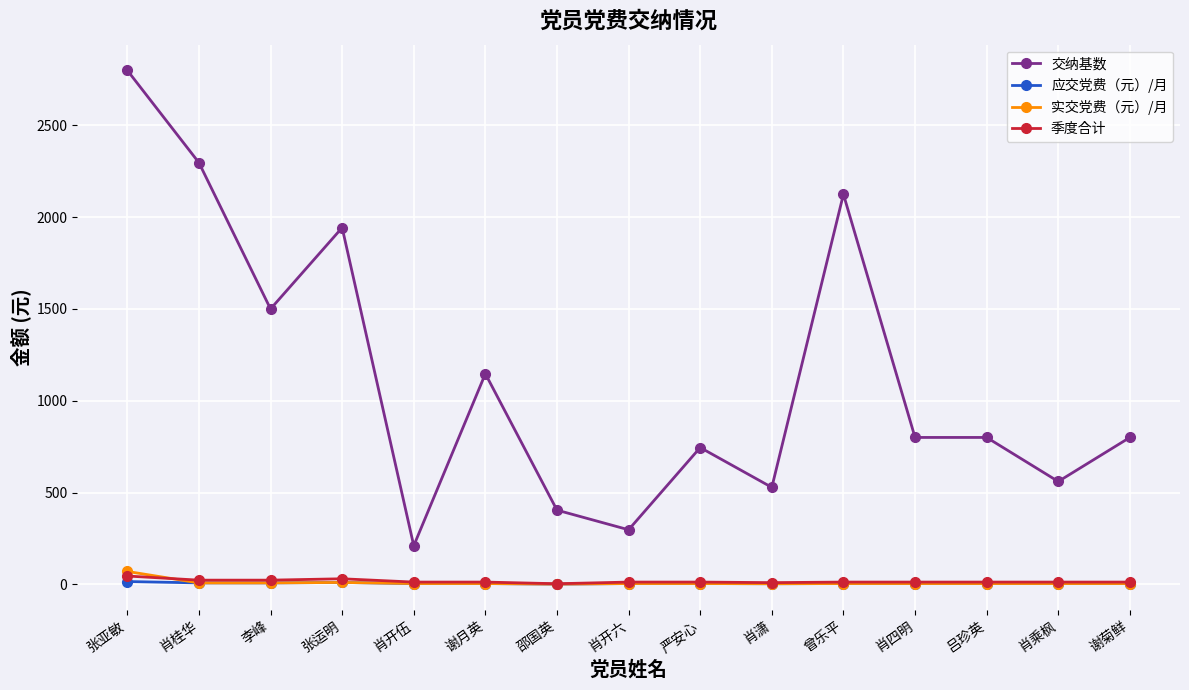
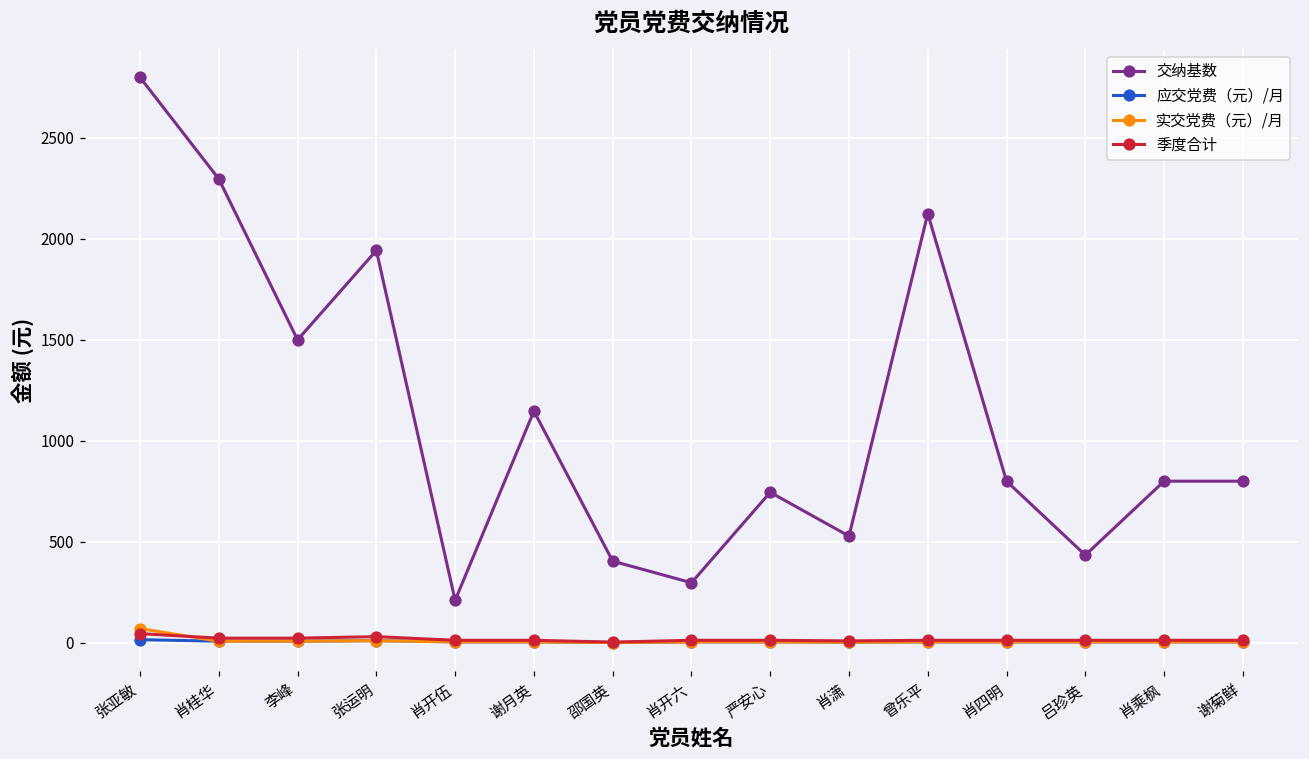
  {
    "交纳基数": {
      "张亚敏": 2800,
      "肖桂华": 2300,
      "李峰": 1500,
      "张运明": 1940,
      "肖开伍": 210,
      "谢月英": 1150,
      "邵国英": 400,
      "肖开六": 300,
      "严安心": 750,
      "肖潇": 530,
      "曾乐平": 2130,
      "肖四明": 800,
-     "吕珍英": 800,
-     "肖乘枫": 560,
+     "吕珍英": 430,
+     "肖乘枫": 800,
      "谢菊鲜": 800
    },
    "应交党费（元）/月": {
      "张亚敏": 20
    },
    "实交党费（元）/月": {
      "张亚敏": 70
    },
    "季度合计": {
      "张亚敏": 50,
      "肖桂华": 20,
      "李峰": 20,
      "张运明": 30
    }
  }
